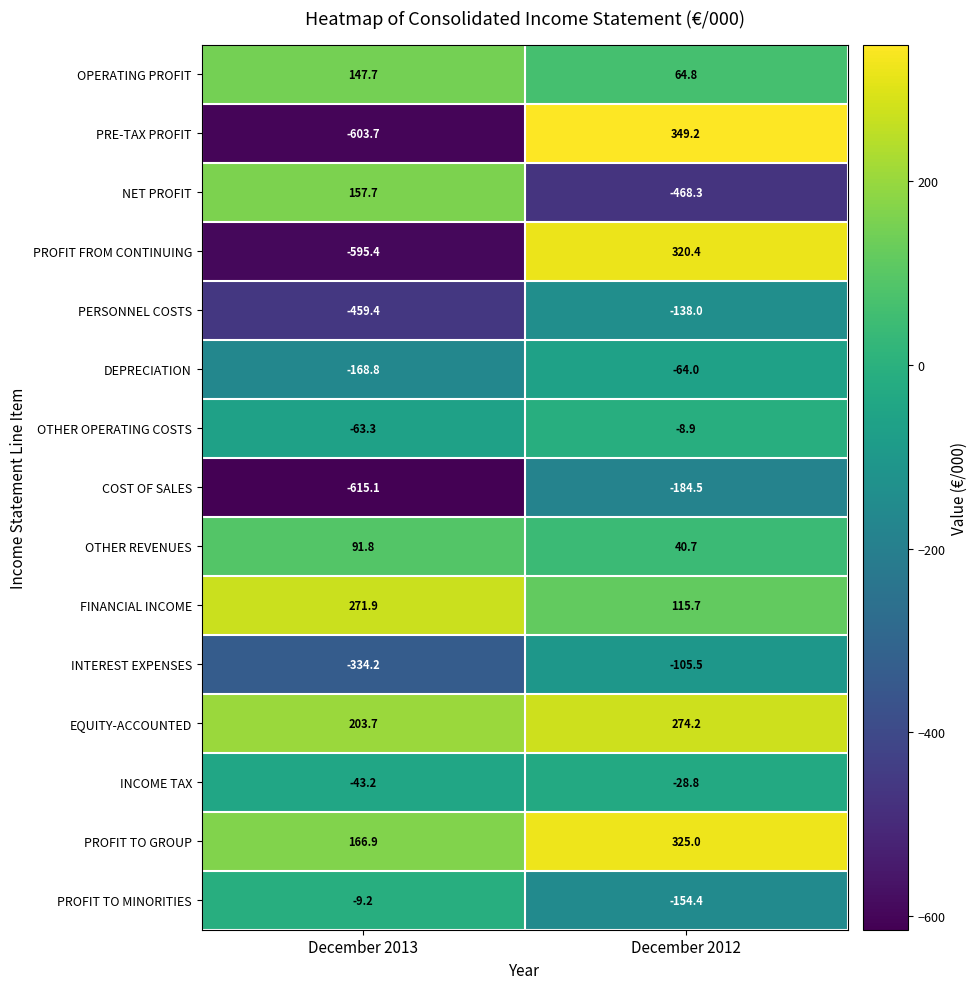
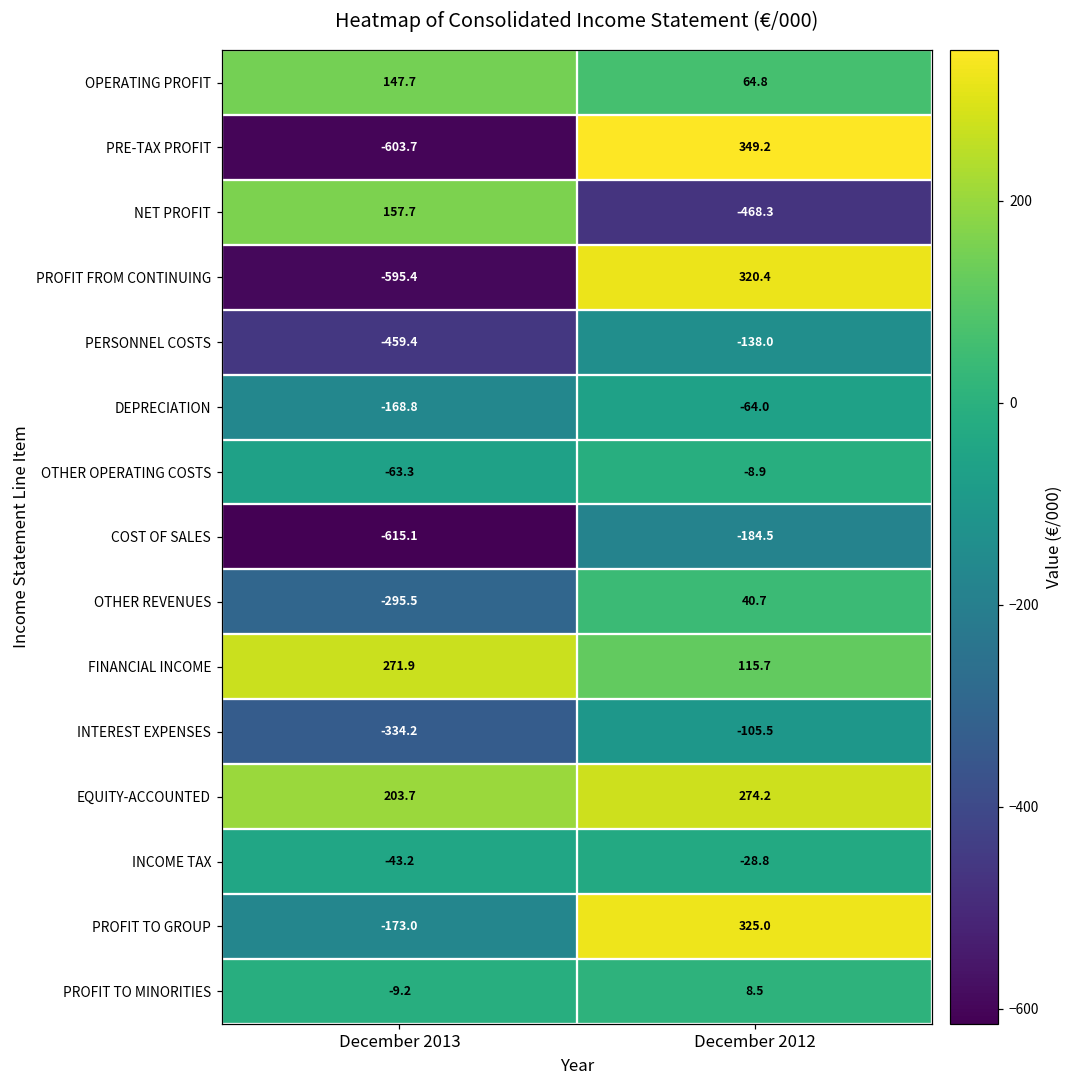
  {
    "OPERATING PROFIT": {
      "December 2013": 147.7,
      "December 2012": 64.8
    },
    "PRE-TAX PROFIT": {
      "December 2013": -603.7,
      "December 2012": 349.2
    },
    "NET PROFIT": {
      "December 2013": 157.7,
      "December 2012": -468.3
    },
    "PROFIT FROM CONTINUING": {
      "December 2013": -595.4,
      "December 2012": 320.4
    },
    "PERSONNEL COSTS": {
      "December 2013": -459.4,
      "December 2012": -138.0
    },
    "DEPRECIATION": {
      "December 2013": -168.8,
      "December 2012": -64.0
    },
    "OTHER OPERATING COSTS": {
      "December 2013": -63.3,
      "December 2012": -8.9
    },
    "COST OF SALES": {
      "December 2013": -615.1,
      "December 2012": -184.5
    },
    "OTHER REVENUES": {
-     "December 2013": 91.8,
+     "December 2013": -295.5,
      "December 2012": 40.7
    },
    "FINANCIAL INCOME": {
      "December 2013": 271.9,
      "December 2012": 115.7
    },
    "INTEREST EXPENSES": {
      "December 2013": -334.2,
      "December 2012": -105.5
    },
    "EQUITY-ACCOUNTED": {
      "December 2013": 203.7,
      "December 2012": 274.2
    },
    "INCOME TAX": {
      "December 2013": -43.2,
      "December 2012": -28.8
    },
    "PROFIT TO GROUP": {
-     "December 2013": 166.9,
+     "December 2013": -173.0,
      "December 2012": 325.0
    },
    "PROFIT TO MINORITIES": {
      "December 2013": -9.2,
-     "December 2012": -154.4
+     "December 2012": 8.5
    }
  }
